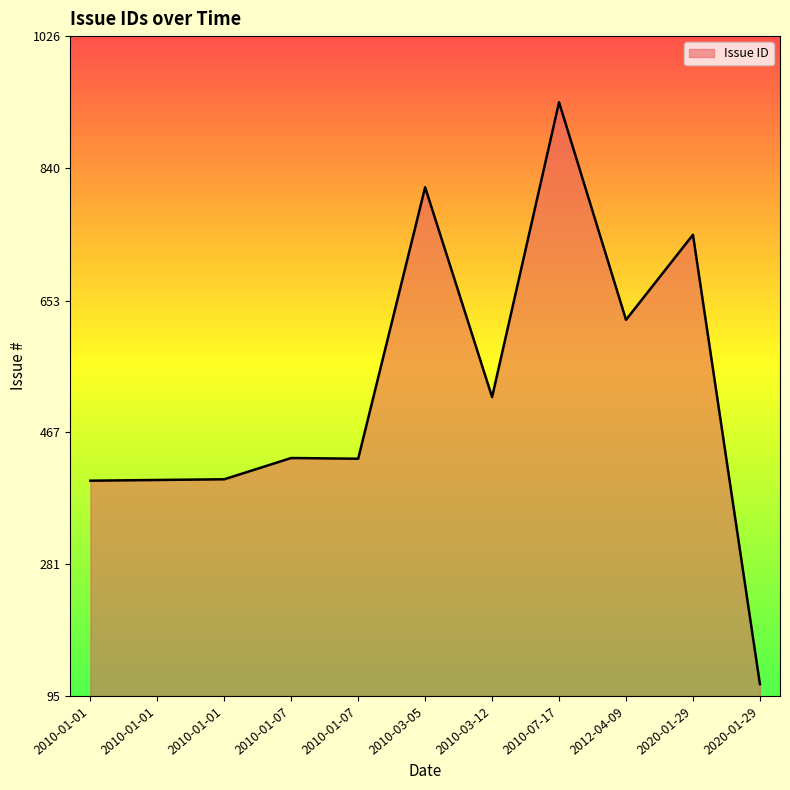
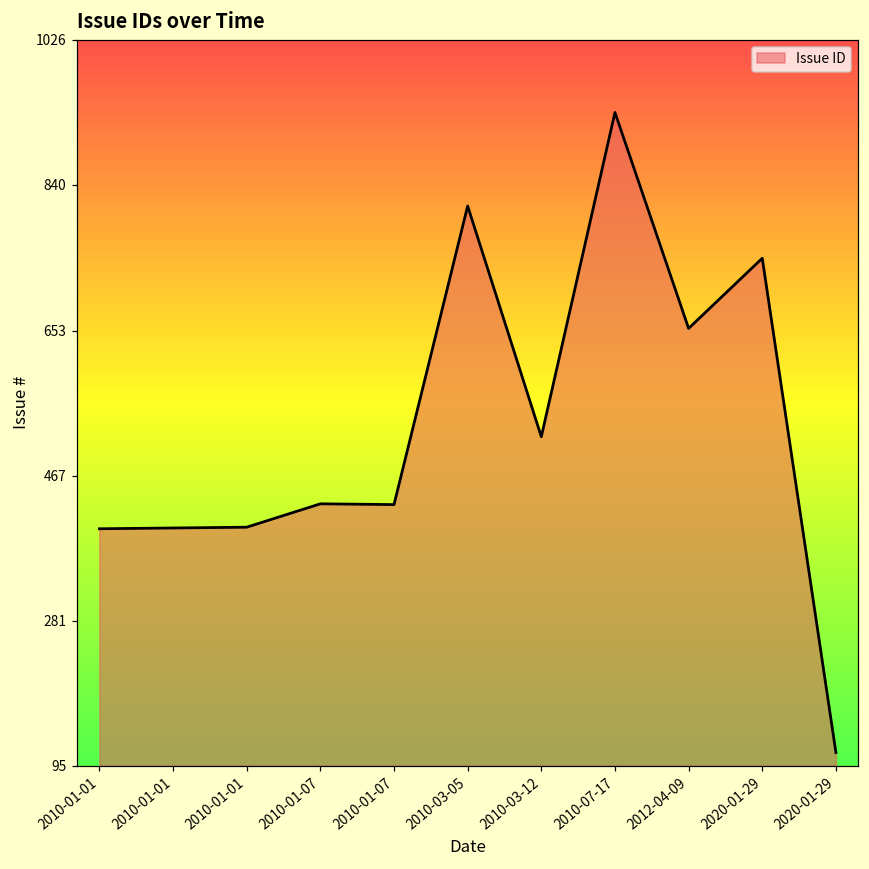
  {
    "2010-03-05": 810,
    "2010-03-12": 520,
    "2010-07-17": 930,
-   "2012-04-09": 630
+   "2012-04-09": 660
  }
